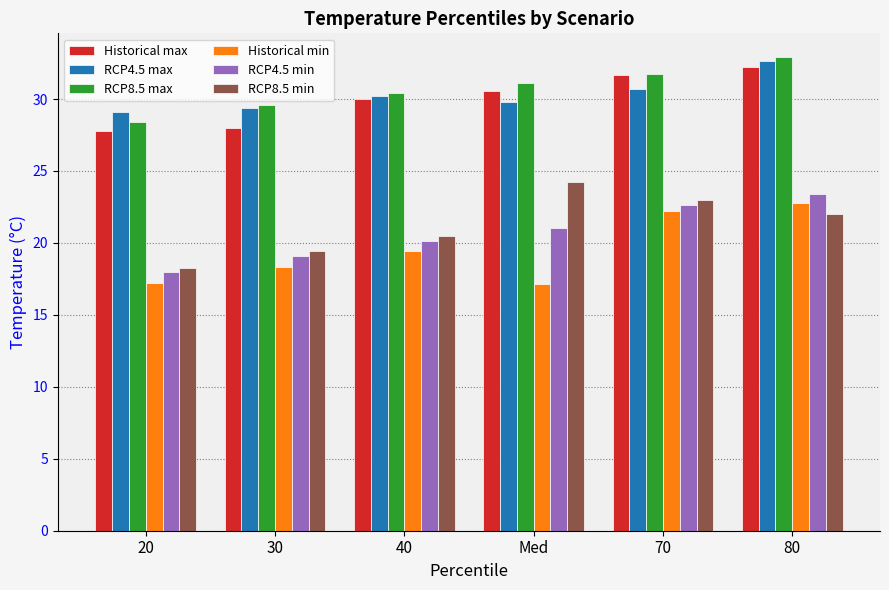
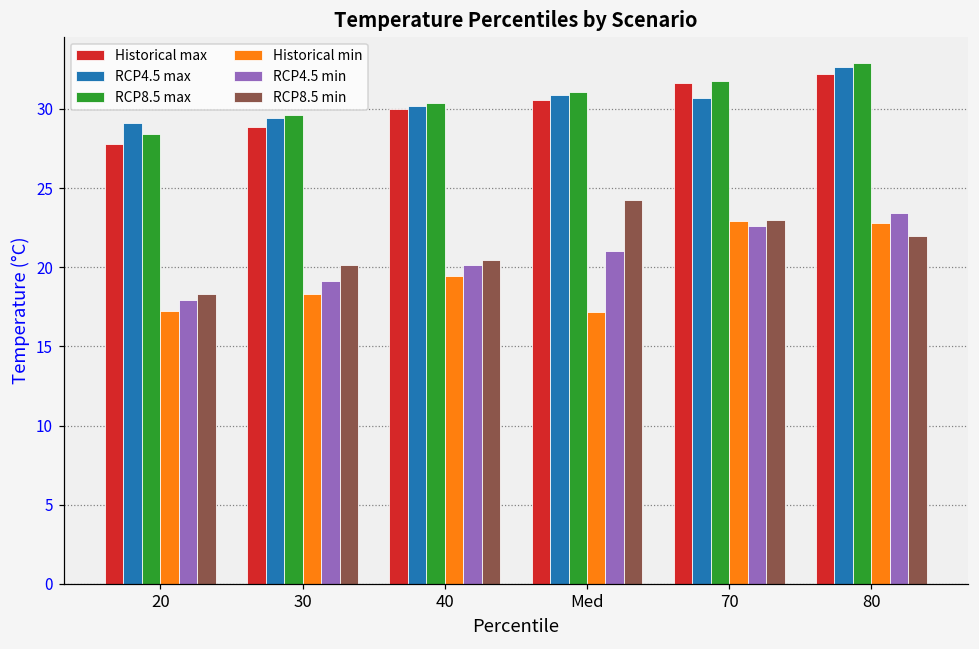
  {
    "Historical max": {
      "20": 27.8,
-     "30": 28.0,
+     "30": 28.9,
      "40": 30.0,
      "Med": 30.6,
      "70": 31.7,
      "80": 32.2
    },
    "RCP4.5 max": {
      "20": 29.1,
      "30": 29.4,
      "40": 30.2,
-     "Med": 29.8,
+     "Med": 30.9,
      "70": 30.7,
      "80": 32.6
    },
    "RCP8.5 max": {
      "20": 28.4,
      "30": 29.6,
      "40": 30.4,
      "Med": 31.1,
      "70": 31.8,
      "80": 32.9
    },
    "Historical min": {
      "20": 17.2,
      "30": 18.3,
      "40": 19.4,
      "Med": 17.2,
-     "70": 22.2,
+     "70": 22.9,
      "80": 22.8
    },
    "RCP4.5 min": {
      "20": 18.0,
      "30": 19.1,
      "40": 20.1,
      "Med": 21.0,
      "70": 22.6,
      "80": 23.4
    },
    "RCP8.5 min": {
      "20": 18.3,
-     "30": 19.5,
+     "30": 20.2,
      "40": 20.5,
      "Med": 24.2,
      "70": 23.0,
      "80": 22.0
    }
  }
